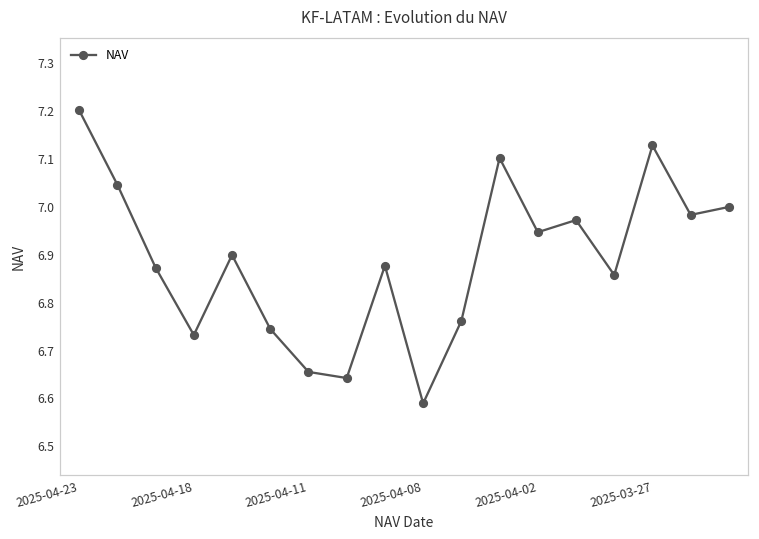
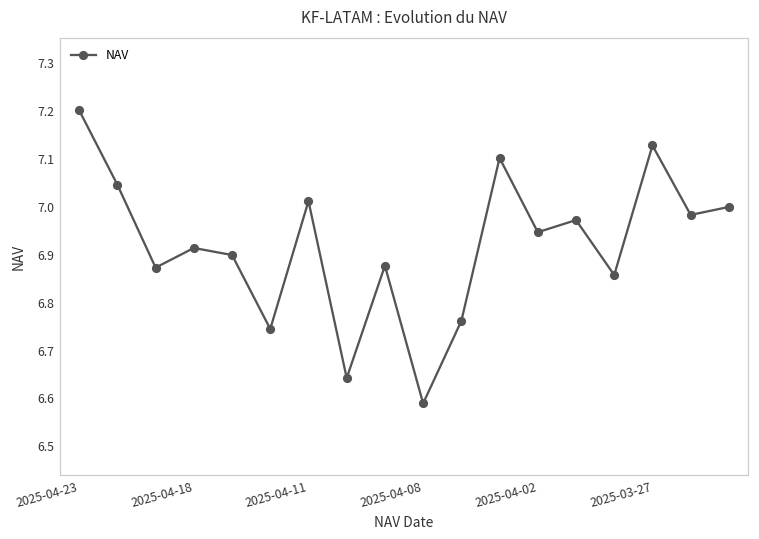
  {
    "2025-04-23": 7.20,
-   "2025-04-18": 6.73,
-   "2025-04-11": 6.66,
+   "2025-04-18": 6.91,
+   "2025-04-11": 7.01,
    "2025-04-08": 6.59,
    "2025-04-02": 6.95,
    "2025-03-27": 7.13
  }
